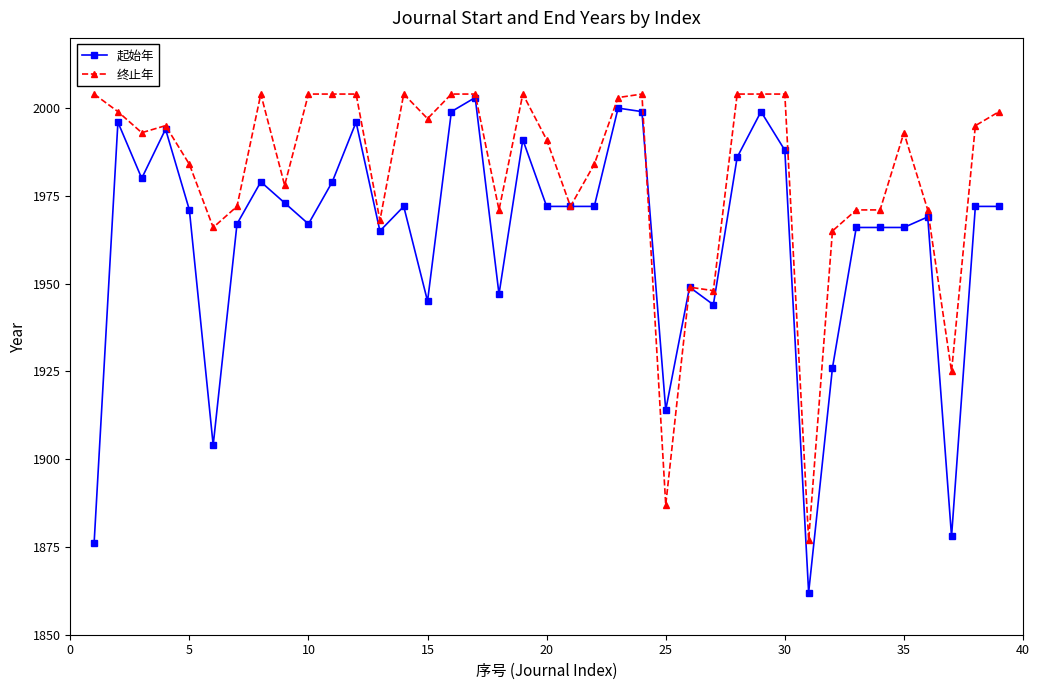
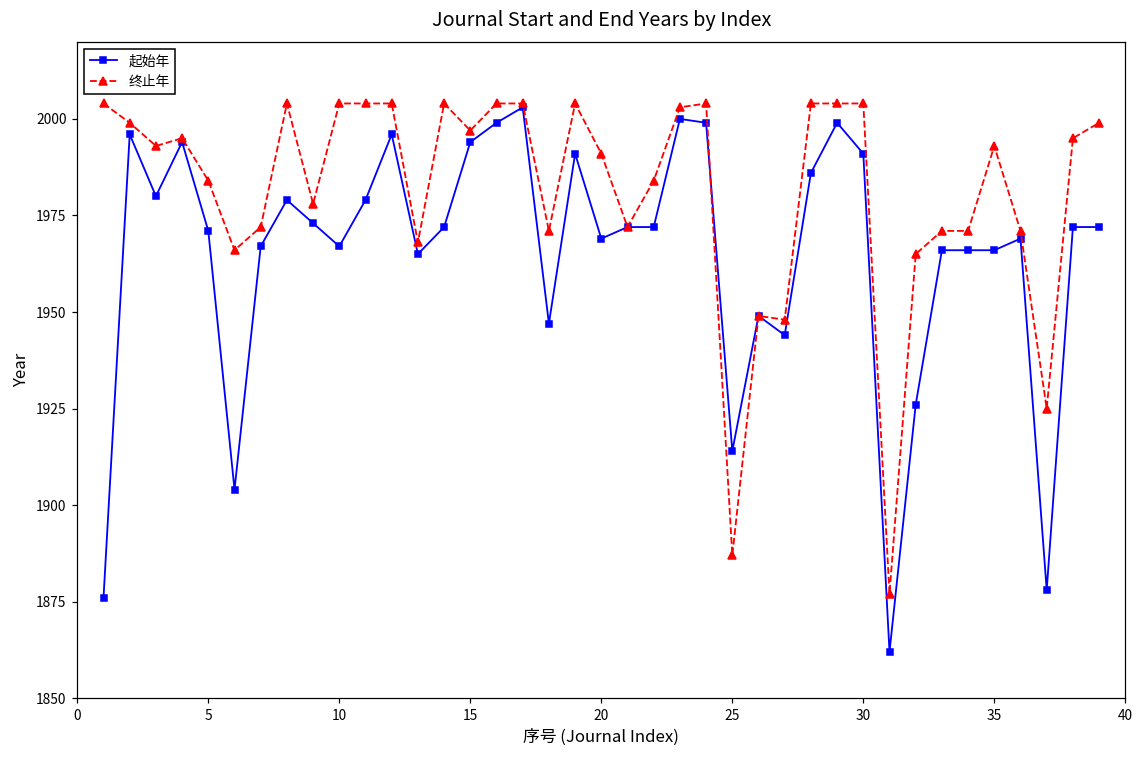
  {
    "起始年": {
      "5": 1971,
      "10": 1967,
-     "15": 1945,
-     "20": 1972,
+     "15": 1994,
+     "20": 1969,
      "25": 1914,
-     "30": 1988,
+     "30": 1991,
      "35": 1966
    },
    "终止年": {
      "5": 1984,
      "10": 2004,
      "15": 1997,
      "20": 1991,
      "25": 1887,
      "30": 2004,
      "35": 1993
    }
  }
